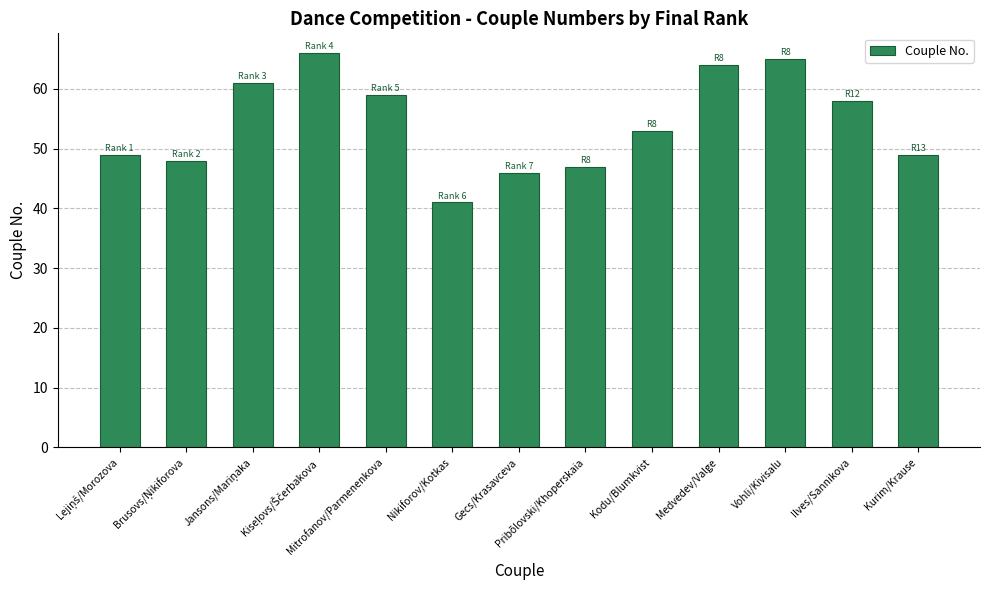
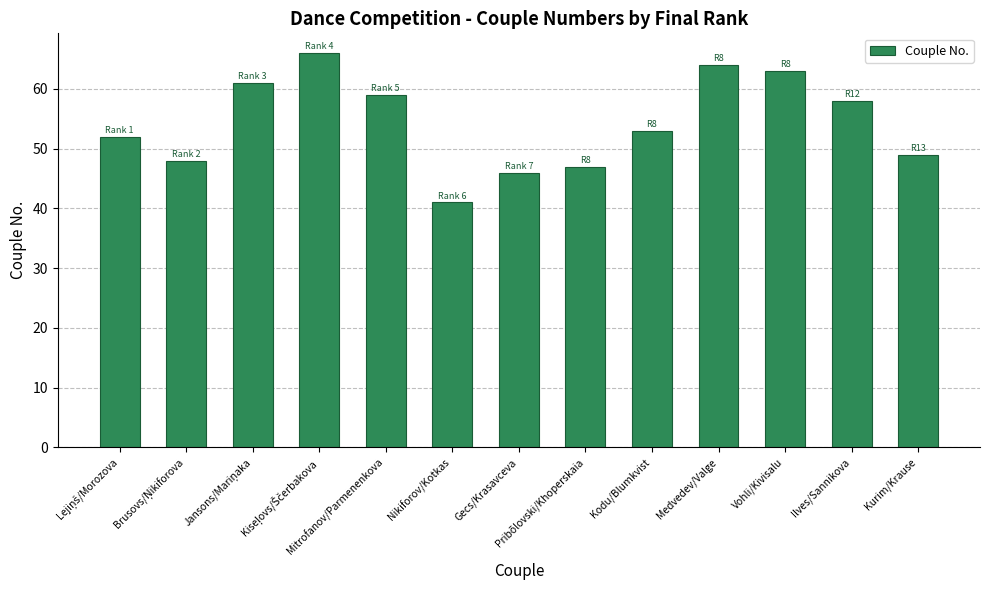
  {
-   "Lejiņš/Morozova": 49,
+   "Lejiņš/Morozova": 52,
    "Pribõlovski/Khoperskaia": 47,
    "Kodu/Blumkvist": 53,
    "Medvedev/Valge": 64,
-   "Vohli/Kivisalu": 65,
+   "Vohli/Kivisalu": 63,
    "Ilves/Sannikova": 58,
    "Kurim/Krause": 49
  }
